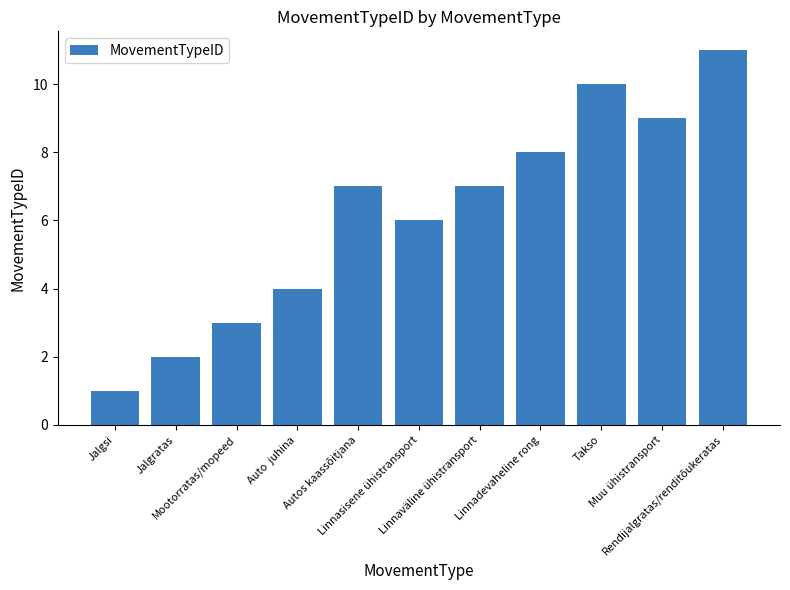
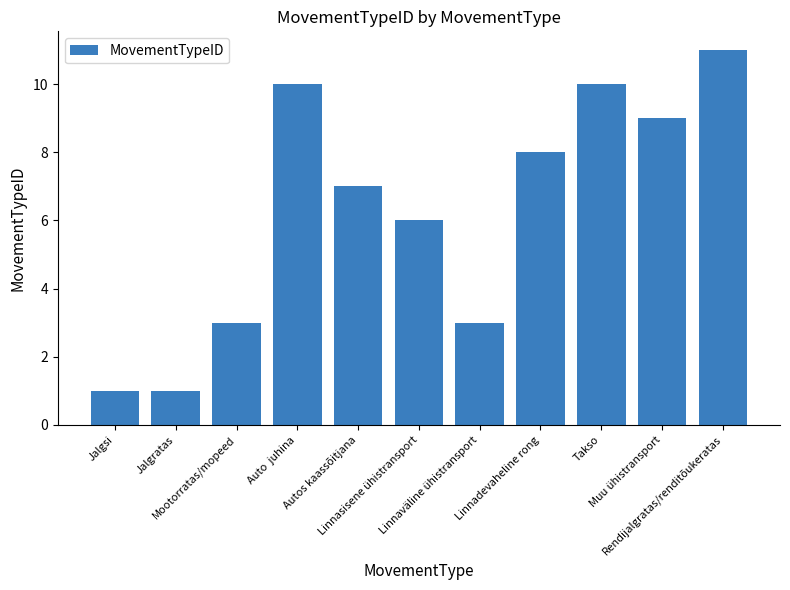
  {
    "Jalgsi": 1,
-   "Jalgratas": 2,
+   "Jalgratas": 1,
    "Mootorratas/mopeed": 3,
-   "Auto juhina": 4,
+   "Auto juhina": 10,
    "Autos kaassõitjana": 7,
    "Linnasisene ühistransport": 6,
-   "Linnaväline ühistransport": 7,
+   "Linnaväline ühistransport": 3,
    "Linnadevaheline rong": 8,
    "Takso": 10,
    "Muu ühistransport": 9,
    "Rendijalgratas/renditõukeratas": 11
  }
